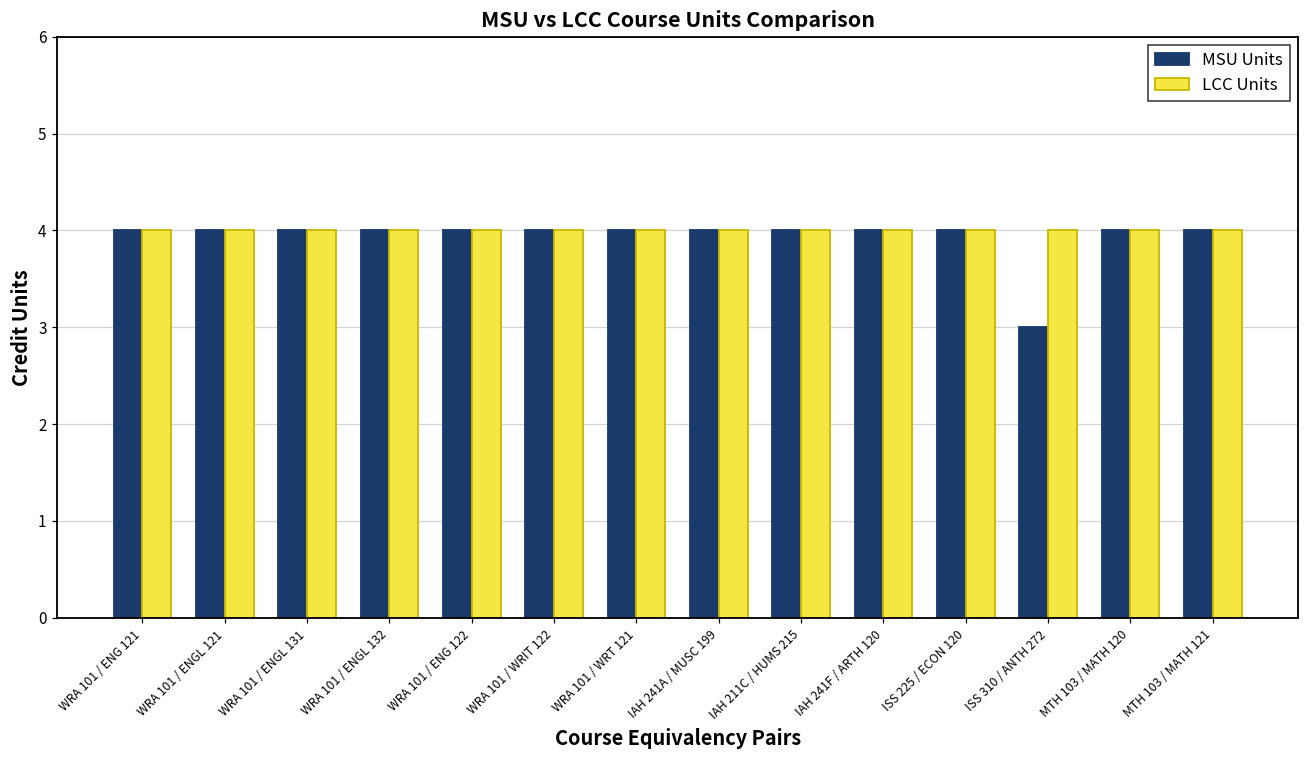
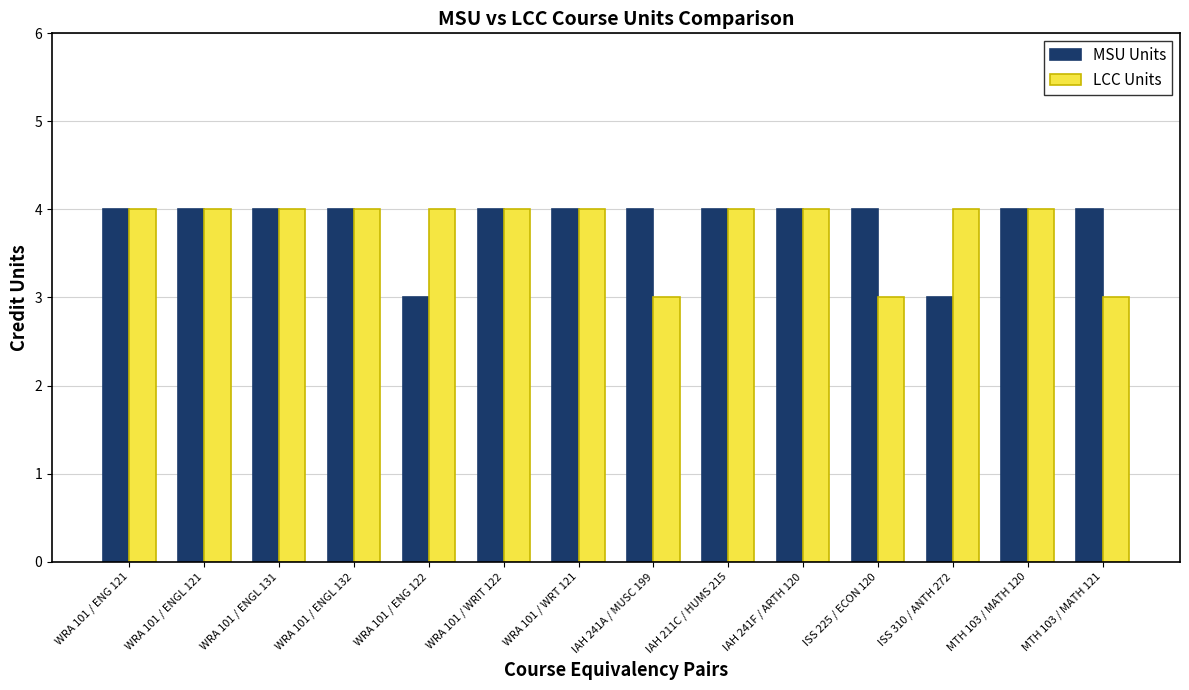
  {
    "MSU Units": {
      "WRA 101 / ENG 121": 4,
      "WRA 101 / ENGL 121": 4,
      "WRA 101 / ENGL 131": 4,
      "WRA 101 / ENGL 132": 4,
-     "WRA 101 / ENG 122": 4,
+     "WRA 101 / ENG 122": 3,
      "WRA 101 / WRIT 122": 4,
      "WRA 101 / WRT 121": 4,
      "IAH 241A / MUSC 199": 4,
      "IAH 211C / HUMS 215": 4,
      "IAH 241F / ARTH 120": 4,
      "ISS 225 / ECON 120": 4,
      "ISS 310 / ANTH 272": 3,
      "MTH 103 / MATH 120": 4,
      "MTH 103 / MATH 121": 4
    },
    "LCC Units": {
      "WRA 101 / ENG 121": 4,
      "WRA 101 / ENGL 121": 4,
      "WRA 101 / ENGL 131": 4,
      "WRA 101 / ENGL 132": 4,
      "WRA 101 / ENG 122": 4,
      "WRA 101 / WRIT 122": 4,
      "WRA 101 / WRT 121": 4,
-     "IAH 241A / MUSC 199": 4,
+     "IAH 241A / MUSC 199": 3,
      "IAH 211C / HUMS 215": 4,
      "IAH 241F / ARTH 120": 4,
-     "ISS 225 / ECON 120": 4,
+     "ISS 225 / ECON 120": 3,
      "ISS 310 / ANTH 272": 4,
      "MTH 103 / MATH 120": 4,
-     "MTH 103 / MATH 121": 4
+     "MTH 103 / MATH 121": 3
    }
  }
